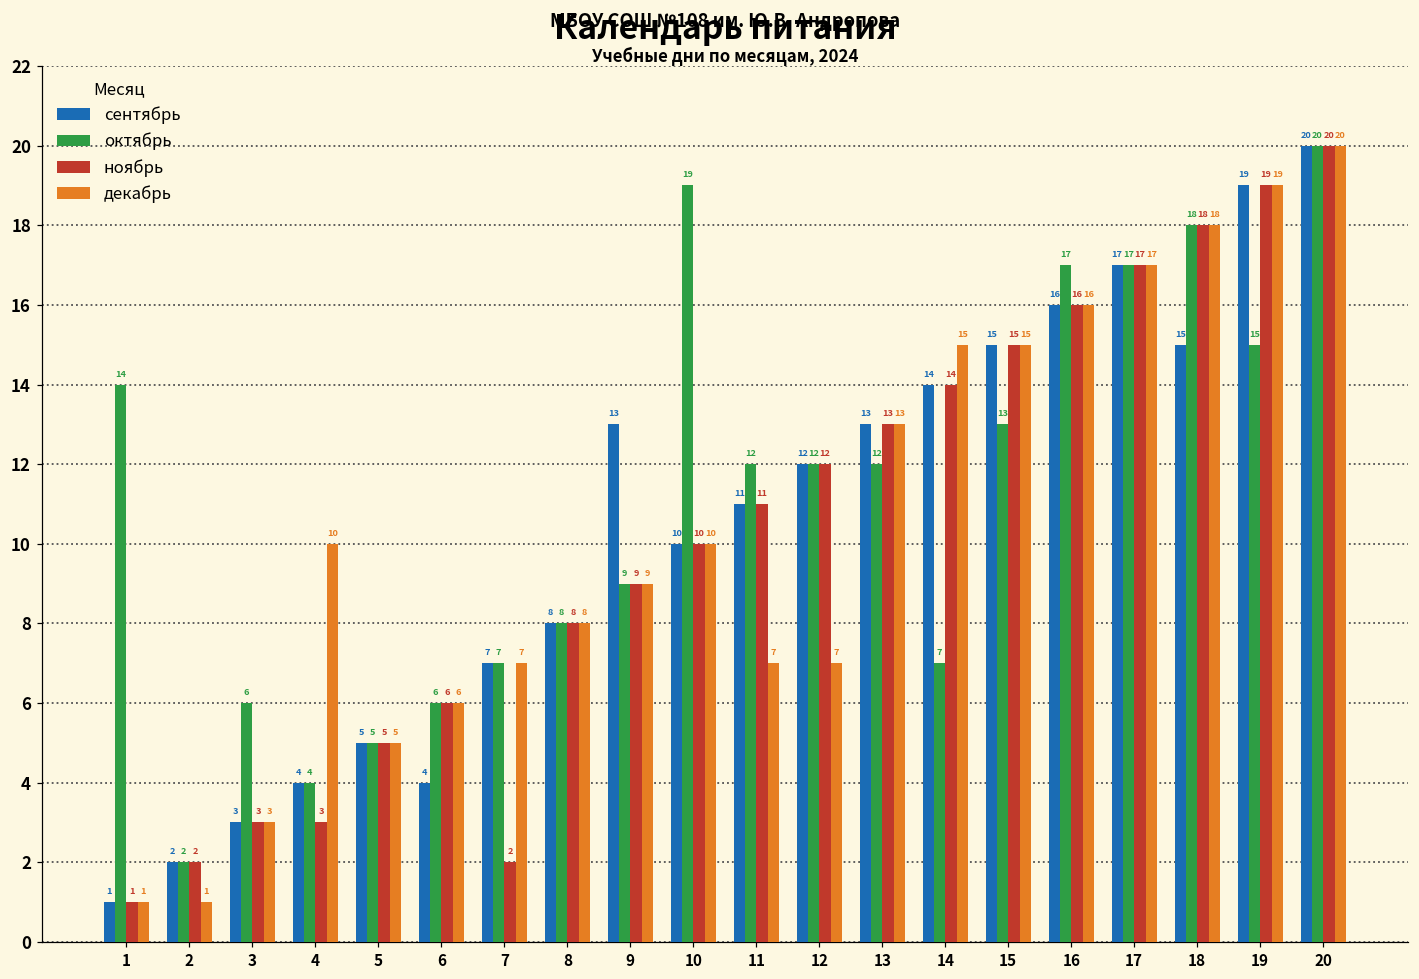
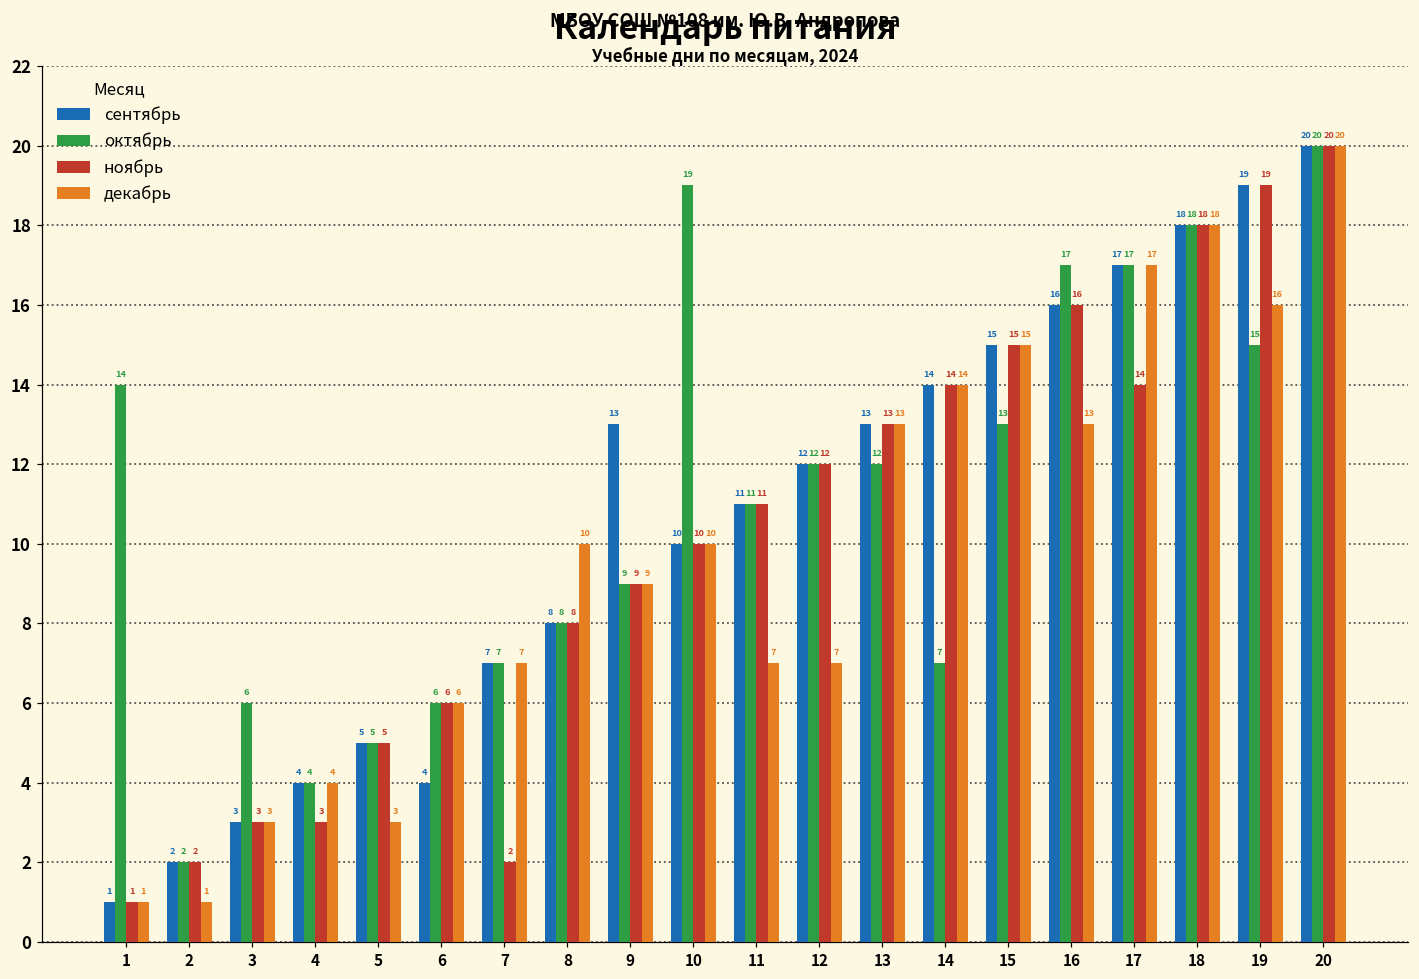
  {
    "сентябрь": {
      "1": 1,
      "2": 2,
      "3": 3,
      "4": 4,
      "5": 5,
      "6": 4,
      "7": 7,
      "8": 8,
      "9": 13,
      "10": 10,
      "11": 11,
      "12": 12,
      "13": 13,
      "14": 14,
      "15": 15,
      "16": 16,
      "17": 17,
-     "18": 15,
+     "18": 18,
      "19": 19,
      "20": 20
    },
    "октябрь": {
      "1": 14,
      "2": 2,
      "3": 6,
      "4": 4,
      "5": 5,
      "6": 6,
      "7": 7,
      "8": 8,
      "9": 9,
      "10": 19,
-     "11": 12,
+     "11": 11,
      "12": 12,
      "13": 12,
      "14": 7,
      "15": 13,
      "16": 17,
      "17": 17,
      "18": 18,
      "19": 15,
      "20": 20
    },
    "ноябрь": {
      "1": 1,
      "2": 2,
      "3": 3,
      "4": 3,
      "5": 5,
      "6": 6,
      "7": 2,
      "8": 8,
      "9": 9,
      "10": 10,
      "11": 11,
      "12": 12,
      "13": 13,
      "14": 14,
      "15": 15,
      "16": 16,
-     "17": 17,
+     "17": 14,
      "18": 18,
      "19": 19,
      "20": 20
    },
    "декабрь": {
      "1": 1,
      "2": 1,
      "3": 3,
-     "4": 10,
-     "5": 5,
+     "4": 4,
+     "5": 3,
      "6": 6,
      "7": 7,
-     "8": 8,
+     "8": 10,
      "9": 9,
      "10": 10,
      "11": 7,
      "12": 7,
      "13": 13,
-     "14": 15,
+     "14": 14,
      "15": 15,
-     "16": 16,
+     "16": 13,
      "17": 17,
      "18": 18,
-     "19": 19,
+     "19": 16,
      "20": 20
    }
  }
